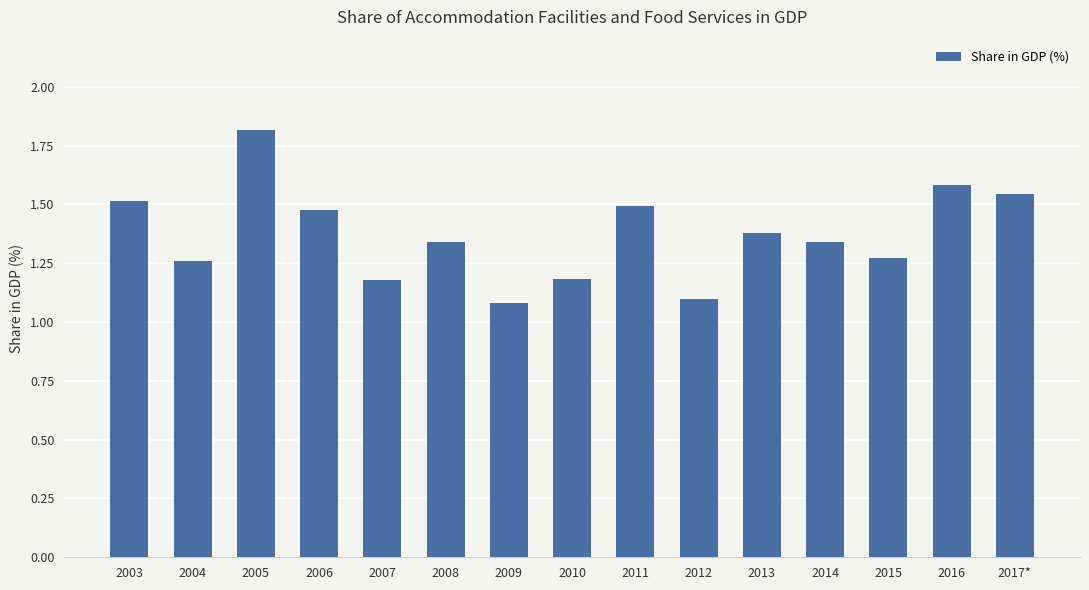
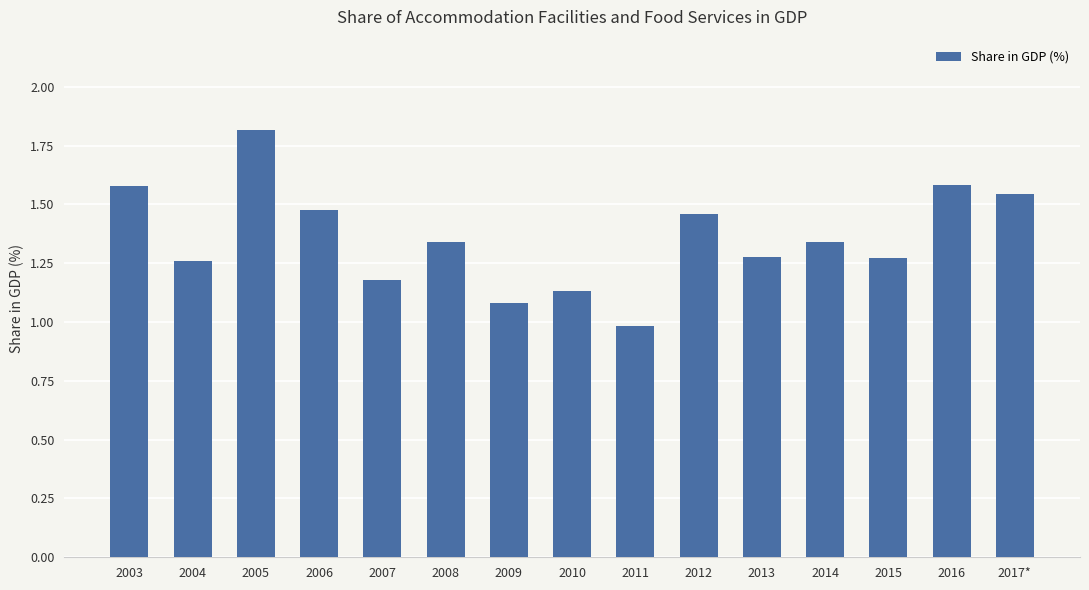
  {
-   "2003": 1.52,
+   "2003": 1.58,
    "2004": 1.26,
    "2005": 1.82,
    "2006": 1.48,
    "2007": 1.18,
    "2008": 1.34,
    "2009": 1.08,
-   "2010": 1.18,
-   "2011": 1.49,
-   "2012": 1.10,
-   "2013": 1.38,
+   "2010": 1.13,
+   "2011": 0.99,
+   "2012": 1.46,
+   "2013": 1.28,
    "2014": 1.34,
    "2015": 1.27,
    "2016": 1.58,
    "2017*": 1.55
  }
